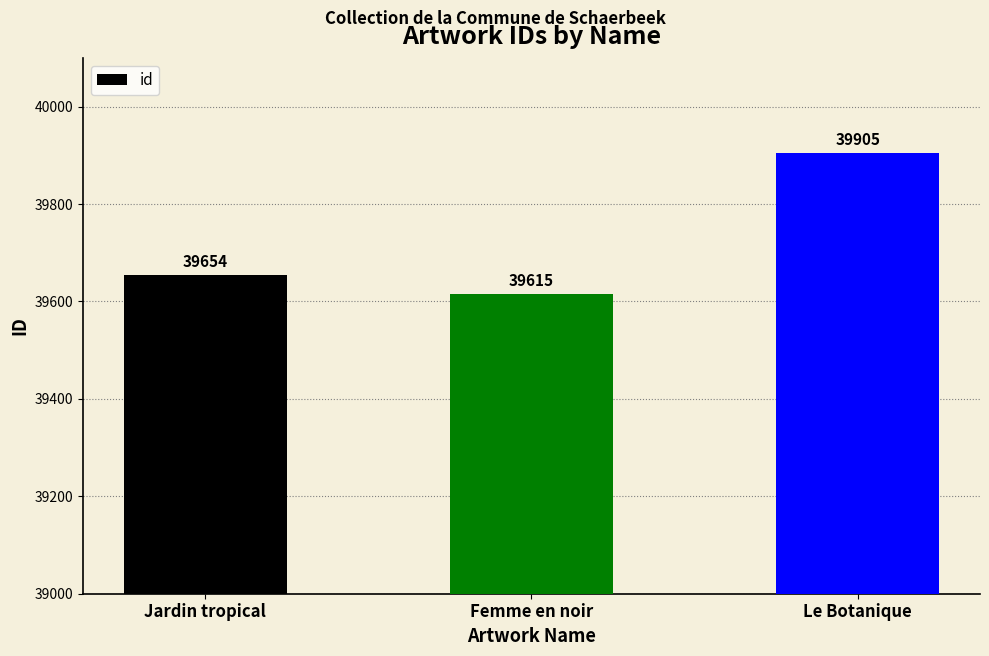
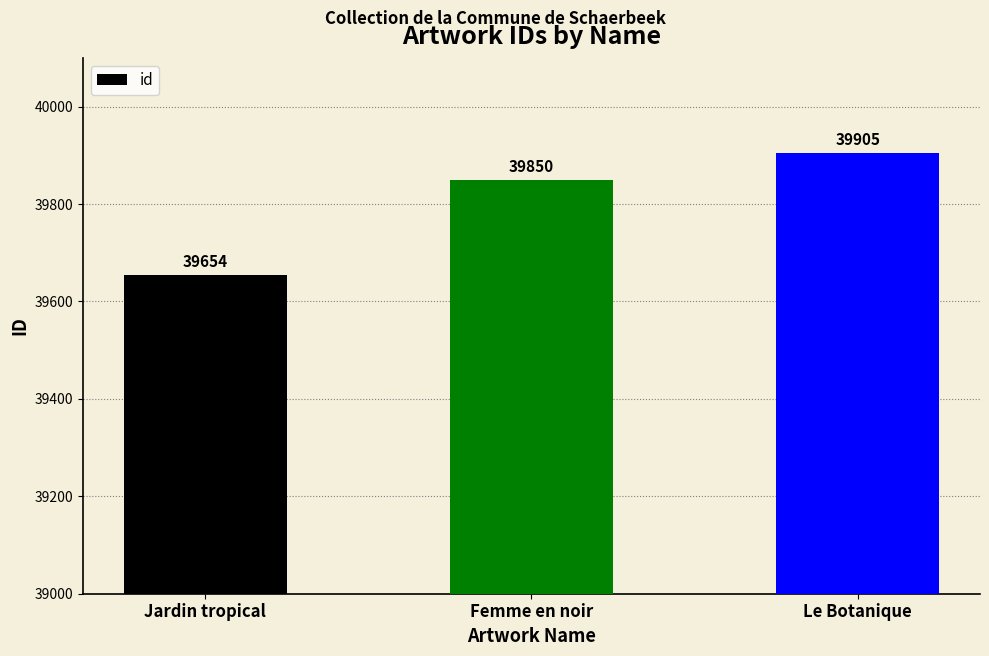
  {
    "Jardin tropical": 39654,
-   "Femme en noir": 39615,
+   "Femme en noir": 39850,
    "Le Botanique": 39905
  }
